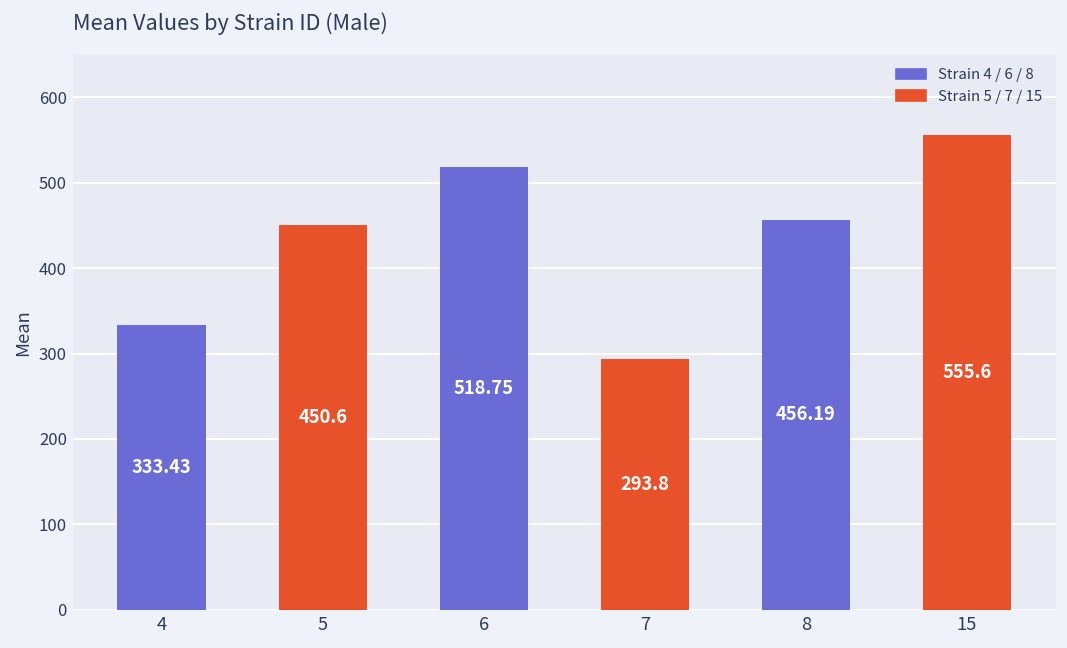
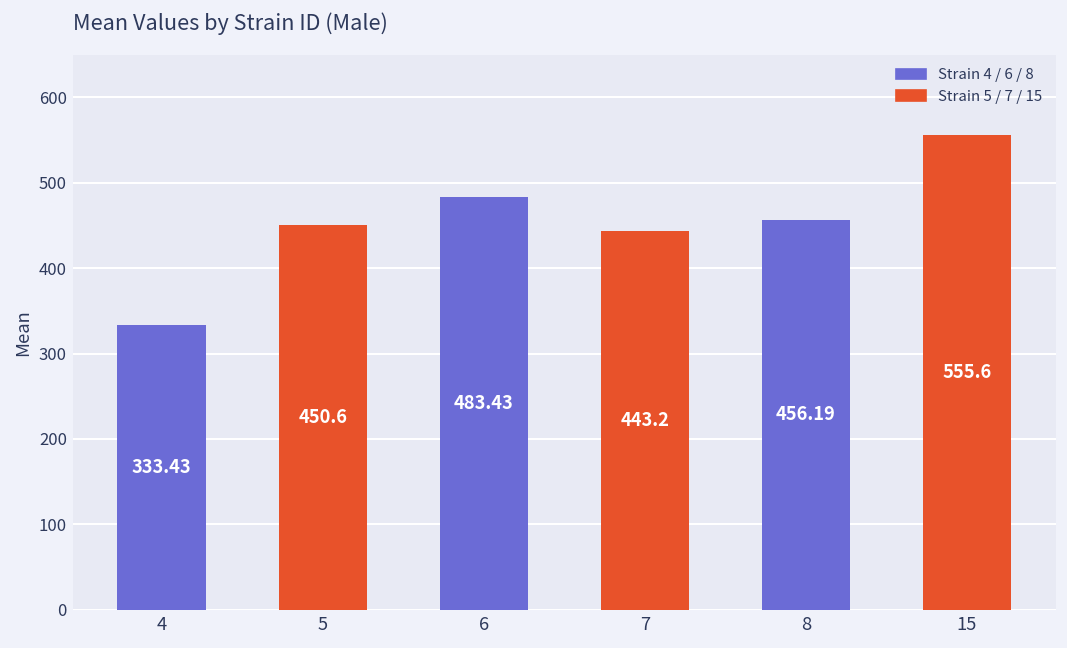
  {
    "4": 333.43,
    "5": 450.6,
-   "6": 518.75,
-   "7": 293.8,
+   "6": 483.43,
+   "7": 443.2,
    "8": 456.19,
    "15": 555.6
  }
